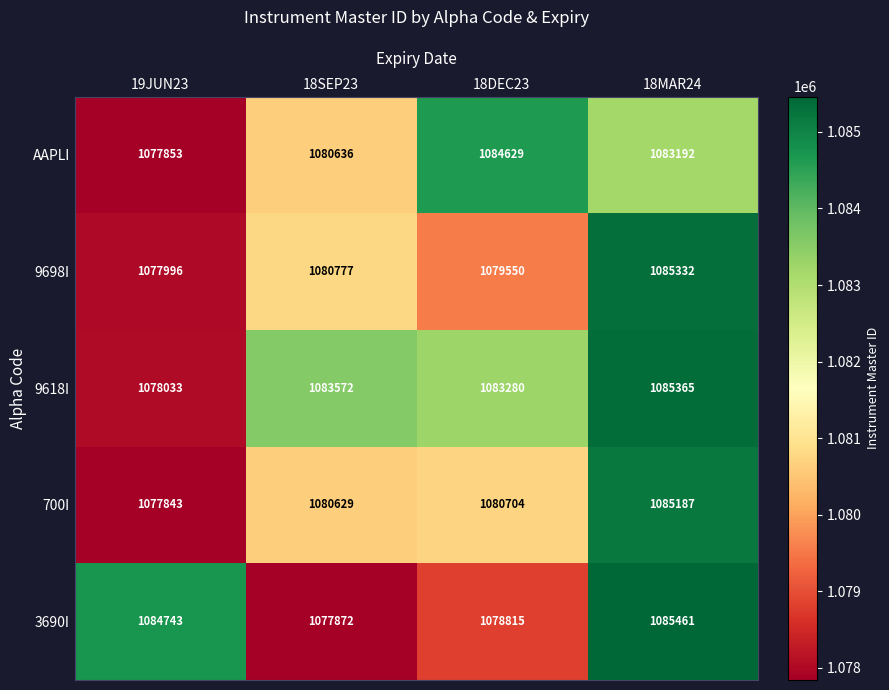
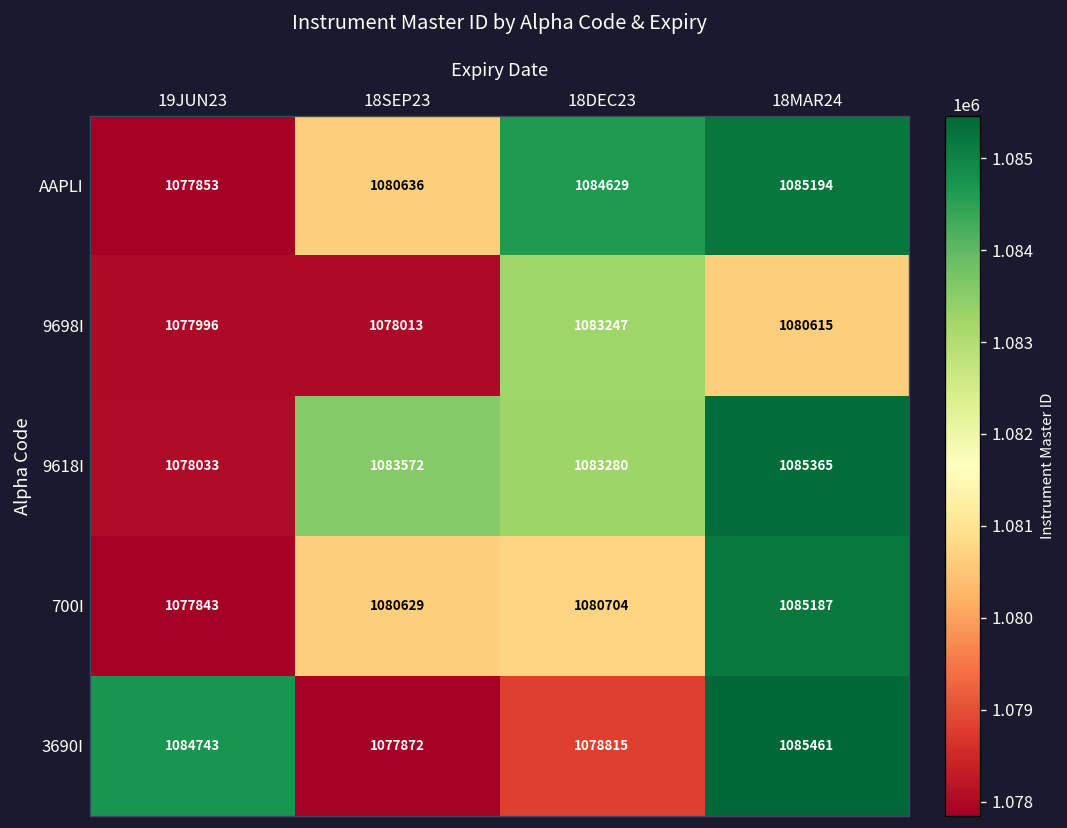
  {
    "AAPLI": {
      "19JUN23": 1077853,
      "18SEP23": 1080636,
      "18DEC23": 1084629,
-     "18MAR24": 1083192
+     "18MAR24": 1085194
    },
    "9698I": {
      "19JUN23": 1077996,
-     "18SEP23": 1080777,
-     "18DEC23": 1079550,
-     "18MAR24": 1085332
+     "18SEP23": 1078013,
+     "18DEC23": 1083247,
+     "18MAR24": 1080615
    },
    "9618I": {
      "19JUN23": 1078033,
      "18SEP23": 1083572,
      "18DEC23": 1083280,
      "18MAR24": 1085365
    },
    "700I": {
      "19JUN23": 1077843,
      "18SEP23": 1080629,
      "18DEC23": 1080704,
      "18MAR24": 1085187
    },
    "3690I": {
      "19JUN23": 1084743,
      "18SEP23": 1077872,
      "18DEC23": 1078815,
      "18MAR24": 1085461
    }
  }
